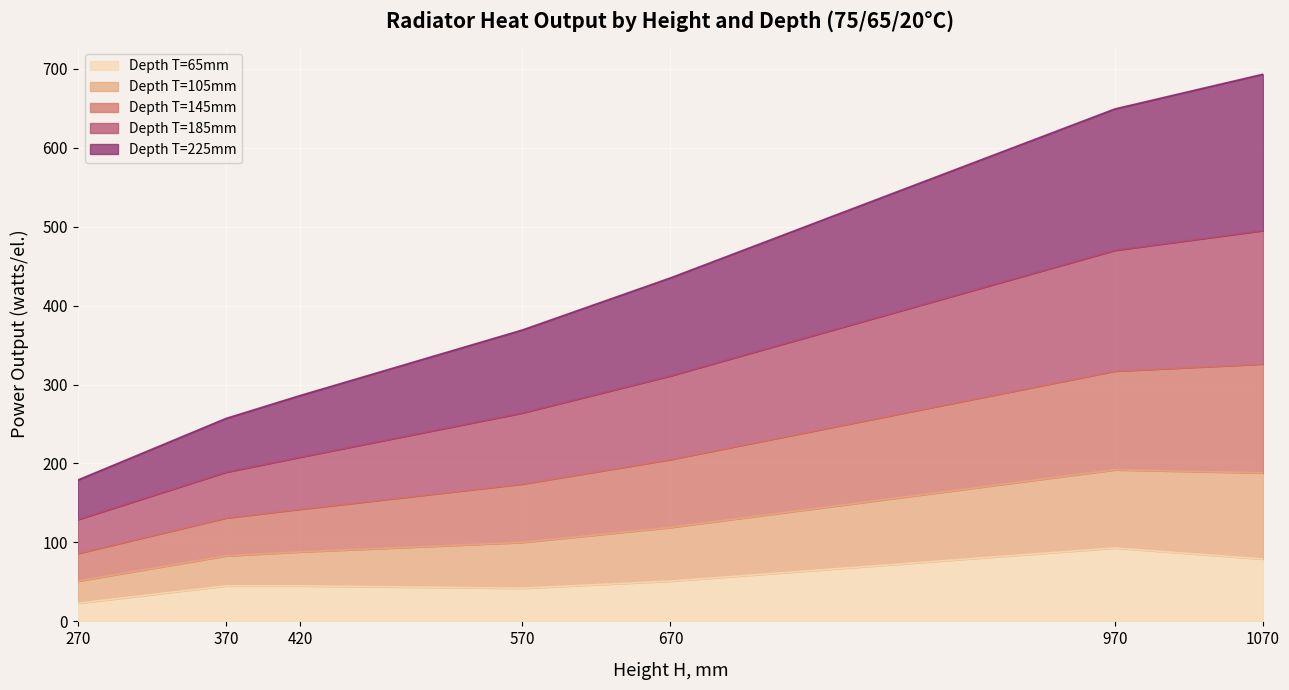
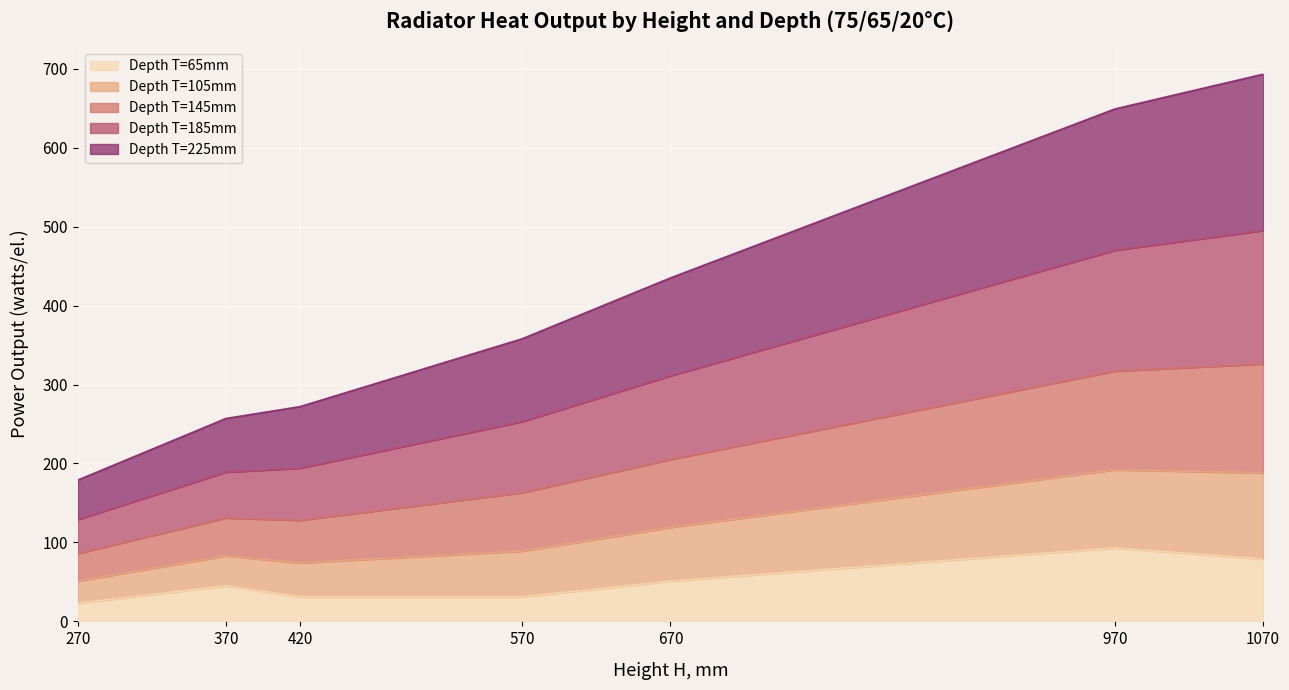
  {
    "Depth T=65mm": {
      "270": 20,
      "370": 50,
-     "420": 50,
-     "570": 40,
+     "420": 30,
+     "570": 30,
      "670": 50,
      "970": 90,
      "1070": 80
    }
  }
